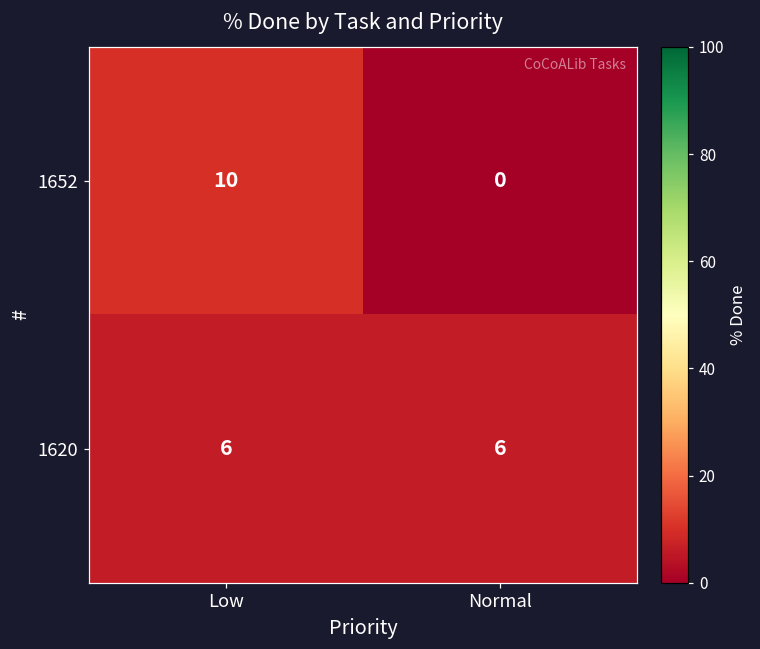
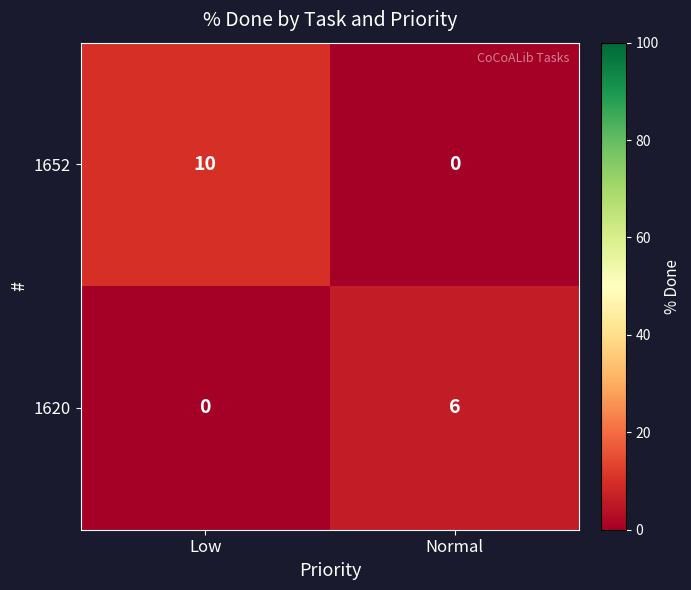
  {
    "1652": {
      "Low": 10
    },
    "1620": {
-     "Low": 6,
+     "Low": 0,
      "Normal": 6
    }
  }
